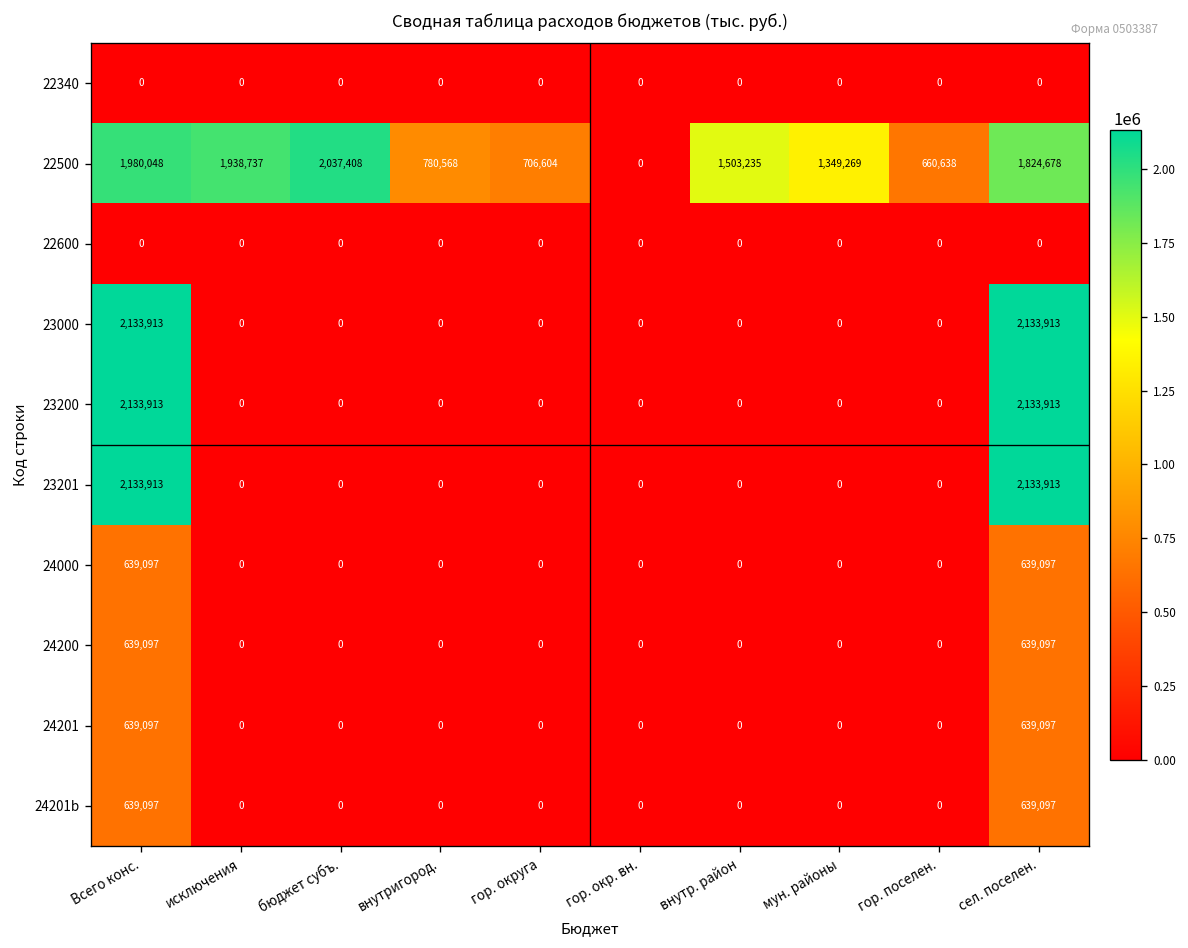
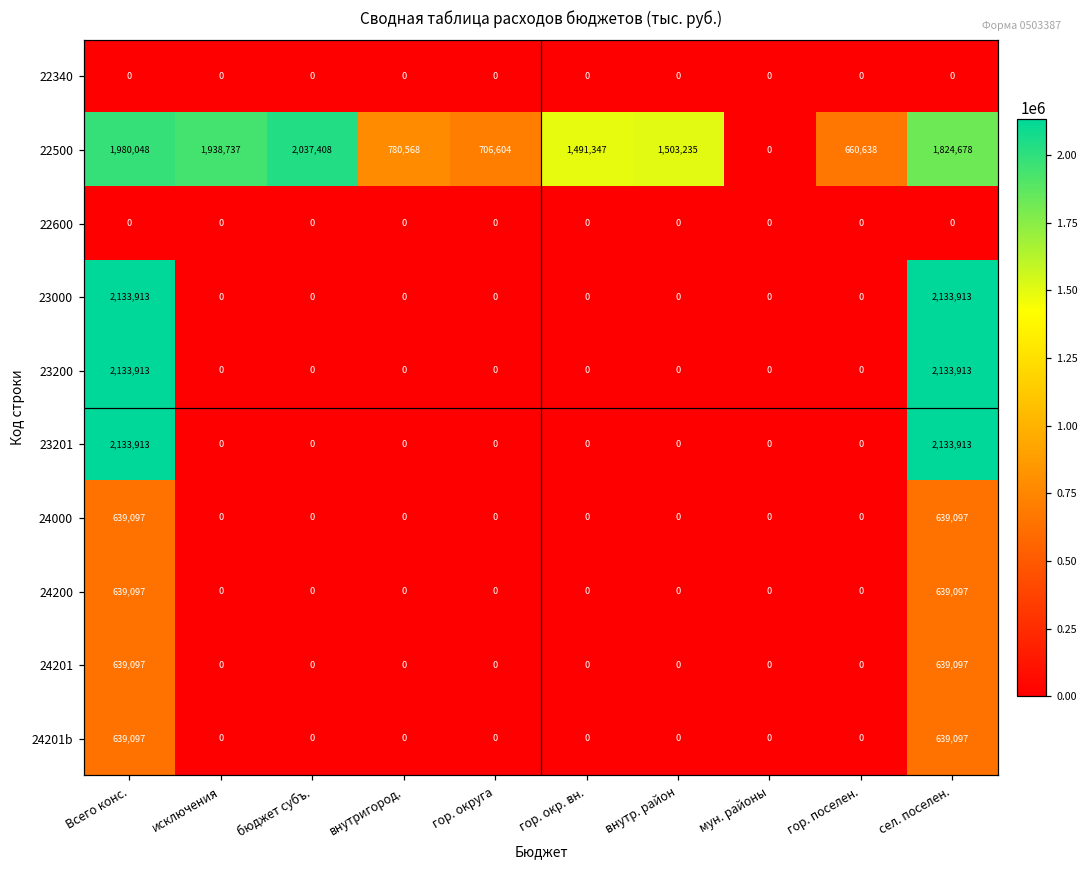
  {
    "22340": {
      "Всего конс.": "0",
      "исключения": "0",
      "бюджет субъ.": "0",
      "внутригород.": "0",
      "гор. округа": "0",
      "гор. окр. вн.": "0",
      "внутр. район": "0",
      "мун. районы": "0",
      "гор. поселен.": "0",
      "сел. поселен.": "0"
    },
    "22500": {
      "Всего конс.": "1,980,048",
      "исключения": "1,938,737",
      "бюджет субъ.": "2,037,408",
      "внутригород.": "780,568",
      "гор. округа": "706,604",
-     "гор. окр. вн.": "0",
+     "гор. окр. вн.": "1,491,347",
      "внутр. район": "1,503,235",
-     "мун. районы": "1,349,269",
+     "мун. районы": "0",
      "гор. поселен.": "660,638",
      "сел. поселен.": "1,824,678"
    },
    "22600": {
      "Всего конс.": "0",
      "исключения": "0",
      "бюджет субъ.": "0",
      "внутригород.": "0",
      "гор. округа": "0",
      "гор. окр. вн.": "0",
      "внутр. район": "0",
      "мун. районы": "0",
      "гор. поселен.": "0",
      "сел. поселен.": "0"
    },
    "23000": {
      "Всего конс.": "2,133,913",
      "исключения": "0",
      "бюджет субъ.": "0",
      "внутригород.": "0",
      "гор. округа": "0",
      "гор. окр. вн.": "0",
      "внутр. район": "0",
      "мун. районы": "0",
      "гор. поселен.": "0",
      "сел. поселен.": "2,133,913"
    },
    "23200": {
      "Всего конс.": "2,133,913",
      "исключения": "0",
      "бюджет субъ.": "0",
      "внутригород.": "0",
      "гор. округа": "0",
      "гор. окр. вн.": "0",
      "внутр. район": "0",
      "мун. районы": "0",
      "гор. поселен.": "0",
      "сел. поселен.": "2,133,913"
    },
    "23201": {
      "Всего конс.": "2,133,913",
      "исключения": "0",
      "бюджет субъ.": "0",
      "внутригород.": "0",
      "гор. округа": "0",
      "гор. окр. вн.": "0",
      "внутр. район": "0",
      "мун. районы": "0",
      "гор. поселен.": "0",
      "сел. поселен.": "2,133,913"
    },
    "24000": {
      "Всего конс.": "639,097",
      "исключения": "0",
      "бюджет субъ.": "0",
      "внутригород.": "0",
      "гор. округа": "0",
      "гор. окр. вн.": "0",
      "внутр. район": "0",
      "мун. районы": "0",
      "гор. поселен.": "0",
      "сел. поселен.": "639,097"
    },
    "24200": {
      "Всего конс.": "639,097",
      "исключения": "0",
      "бюджет субъ.": "0",
      "внутригород.": "0",
      "гор. округа": "0",
      "гор. окр. вн.": "0",
      "внутр. район": "0",
      "мун. районы": "0",
      "гор. поселен.": "0",
      "сел. поселен.": "639,097"
    },
    "24201": {
      "Всего конс.": "639,097",
      "исключения": "0",
      "бюджет субъ.": "0",
      "внутригород.": "0",
      "гор. округа": "0",
      "гор. окр. вн.": "0",
      "внутр. район": "0",
      "мун. районы": "0",
      "гор. поселен.": "0",
      "сел. поселен.": "639,097"
    },
    "24201b": {
      "Всего конс.": "639,097",
      "исключения": "0",
      "бюджет субъ.": "0",
      "внутригород.": "0",
      "гор. округа": "0",
      "гор. окр. вн.": "0",
      "внутр. район": "0",
      "мун. районы": "0",
      "гор. поселен.": "0",
      "сел. поселен.": "639,097"
    }
  }
